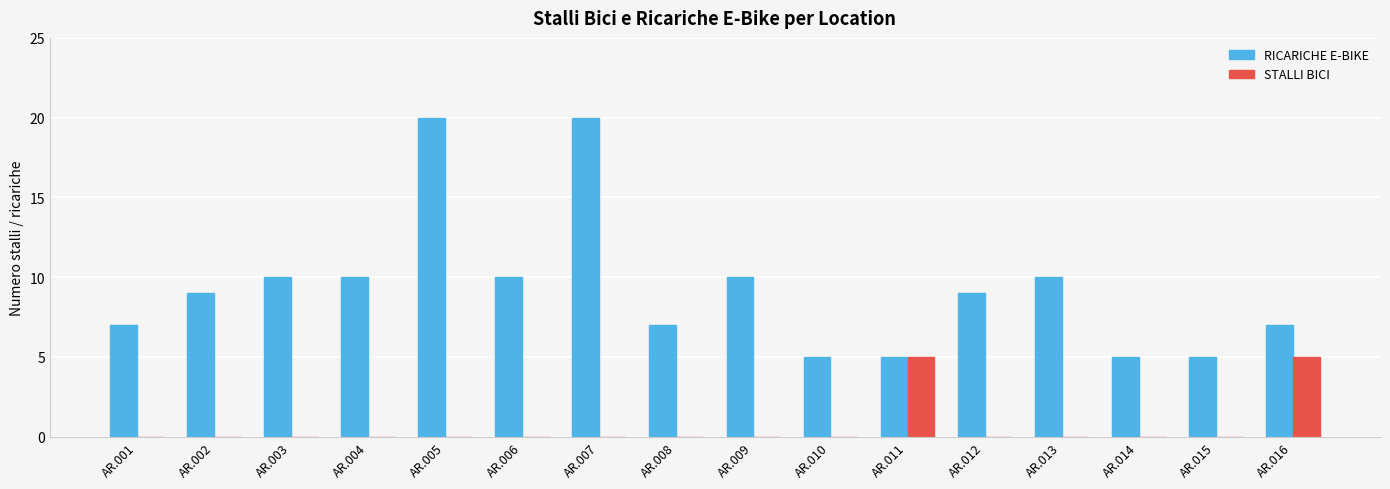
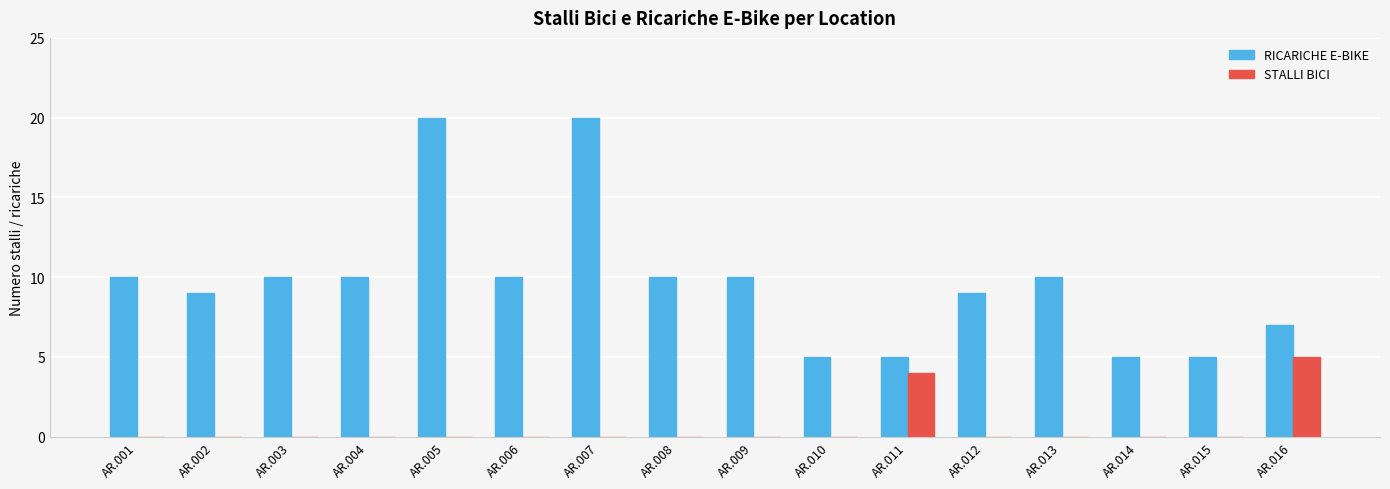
  {
    "RICARICHE E-BIKE": {
-     "AR.001": 7,
+     "AR.001": 10,
      "AR.002": 9,
      "AR.003": 10,
      "AR.004": 10,
      "AR.005": 20,
      "AR.006": 10,
      "AR.007": 20,
-     "AR.008": 7,
+     "AR.008": 10,
      "AR.009": 10,
      "AR.010": 5,
      "AR.011": 5,
      "AR.012": 9,
      "AR.013": 10,
      "AR.014": 5,
      "AR.015": 5,
      "AR.016": 7
    },
    "STALLI BICI": {
      "AR.001": 0,
      "AR.002": 0,
      "AR.003": 0,
      "AR.004": 0,
      "AR.005": 0,
      "AR.006": 0,
      "AR.007": 0,
      "AR.008": 0,
      "AR.009": 0,
      "AR.010": 0,
-     "AR.011": 5,
+     "AR.011": 4,
      "AR.012": 0,
      "AR.013": 0,
      "AR.014": 0,
      "AR.015": 0,
      "AR.016": 5
    }
  }
